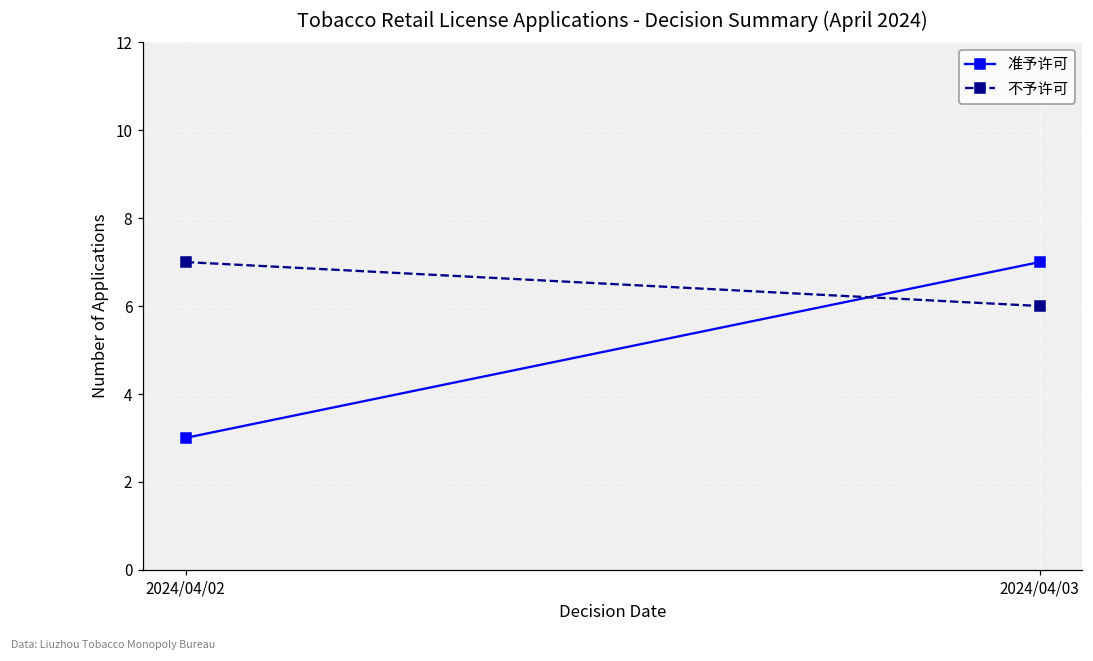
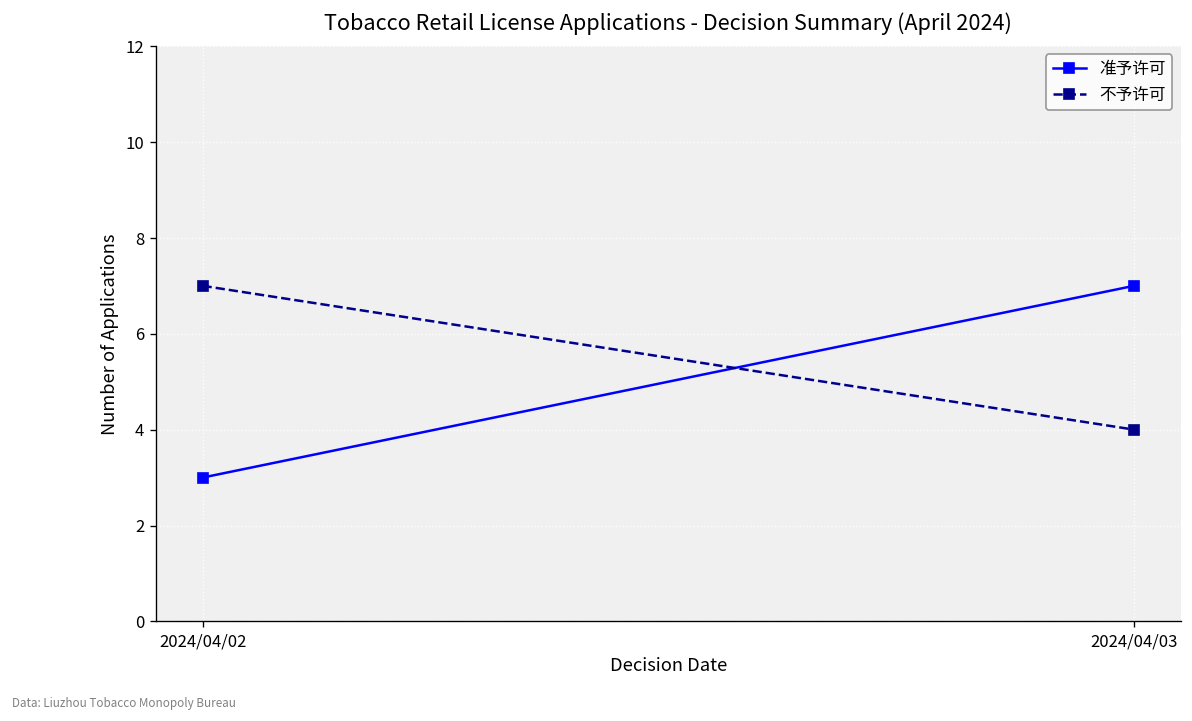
  {
    "准予许可": {
      "2024/04/02": 3,
      "2024/04/03": 7
    },
    "不予许可": {
      "2024/04/02": 7,
-     "2024/04/03": 6
+     "2024/04/03": 4
    }
  }
